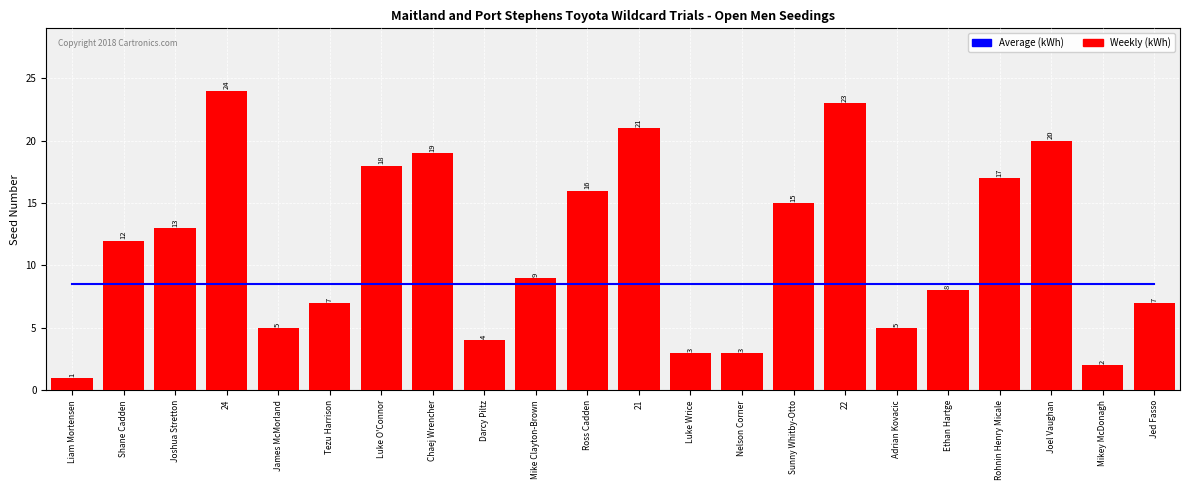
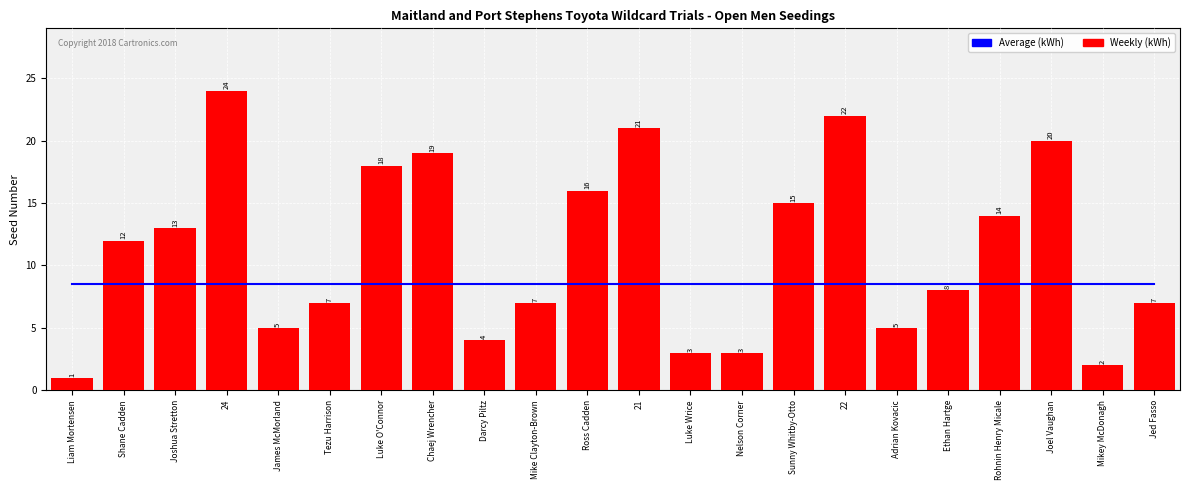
  {
    "Weekly (kWh)": {
      "Liam Mortensen": 1,
      "Shane Cadden": 12,
      "Joshua Stretton": 13,
      "24": 24,
      "James McMorland": 5,
      "Tezu Harrison": 7,
      "Luke O'Connor": 18,
      "Chaej Wrencher": 19,
      "Darcy Piltz": 4,
-     "Mike Clayton-Brown": 9,
+     "Mike Clayton-Brown": 7,
      "Ross Cadden": 16,
      "21": 21,
      "Luke Wrice": 3,
      "Nelson Corner": 3,
      "Sunny Whitby-Otto": 15,
-     "22": 23,
+     "22": 22,
      "Adrian Kovacic": 5,
-     "Rohnin Henry Micale": 17,
+     "Rohnin Henry Micale": 14,
      "Joel Vaughan": 20,
      "Mikey McDonagh": 2,
      "Jed Fasso": 7
    },
    "Average (kWh)": {
      "Ethan Hartge": 8
    }
  }
